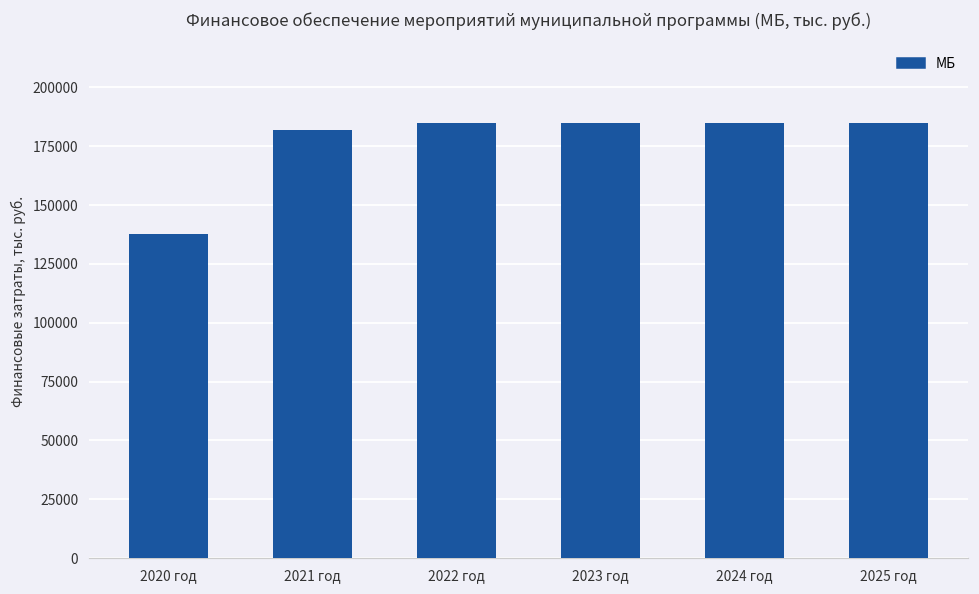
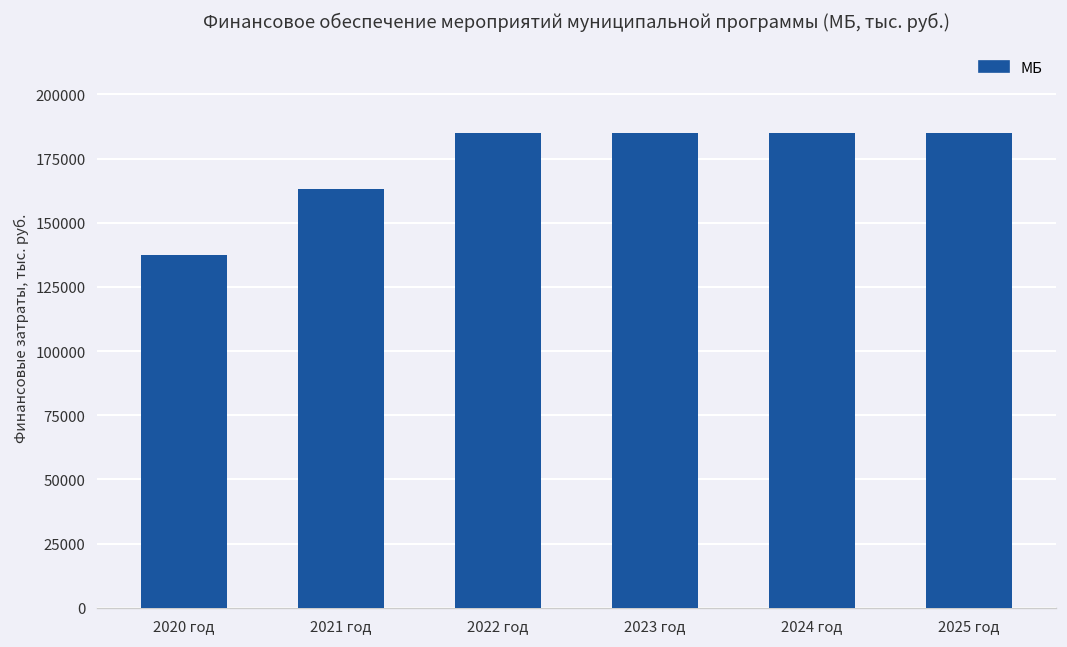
  {
    "2020 год": 138000,
-   "2021 год": 182000,
+   "2021 год": 163000,
    "2022 год": 185000,
    "2023 год": 185000,
    "2024 год": 185000,
    "2025 год": 185000
  }
